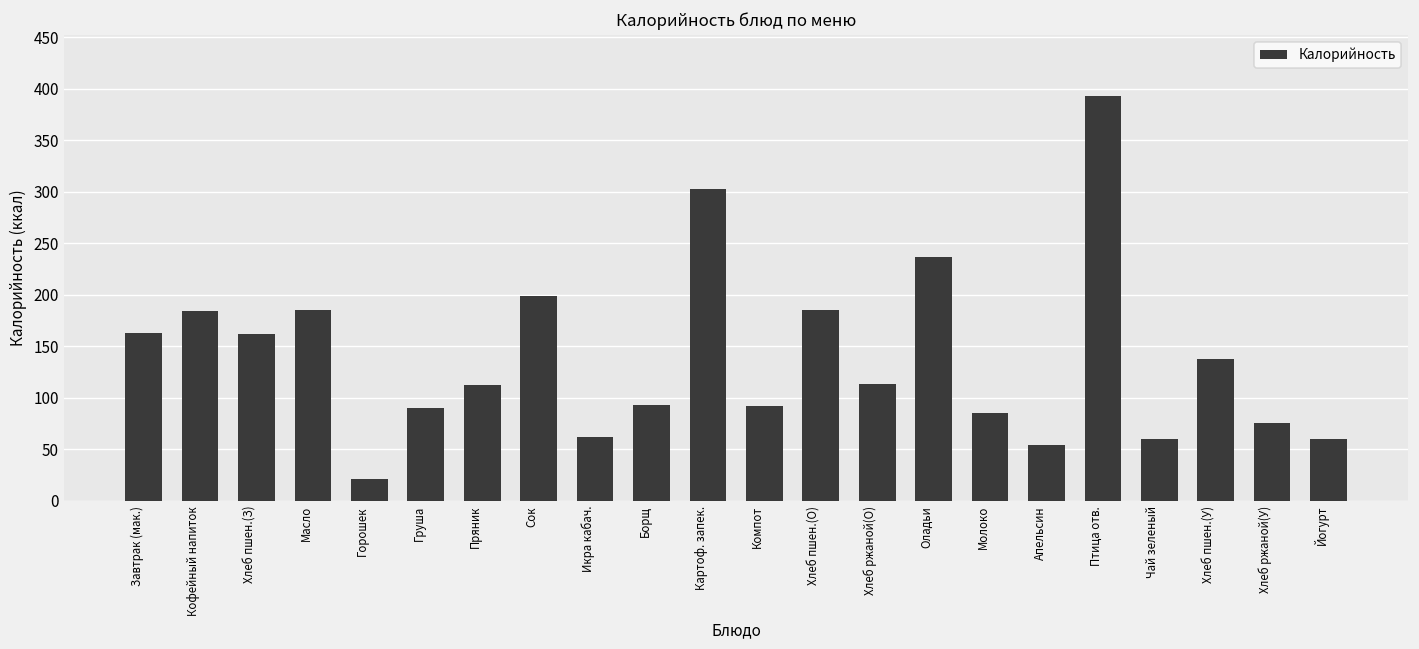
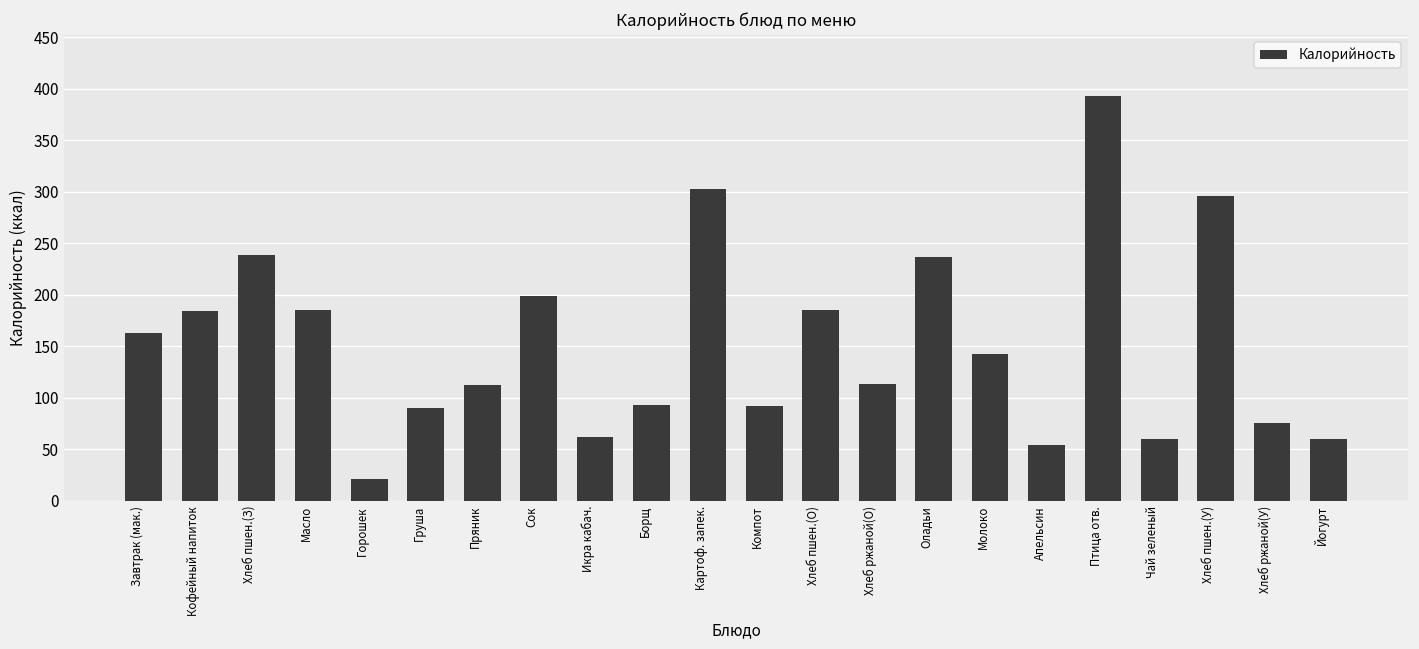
  {
    "Завтрак (мак.)": 160,
    "Кофейный напиток": 180,
-   "Хлеб пшен.(З)": 160,
+   "Хлеб пшен.(З)": 240,
    "Масло": 190,
    "Горошек": 20,
    "Груша": 90,
    "Пряник": 110,
    "Сок": 200,
    "Икра кабач.": 60,
    "Борщ": 90,
    "Картоф. запек.": 300,
    "Компот": 90,
    "Хлеб пшен.(О)": 180,
    "Хлеб ржаной(О)": 110,
    "Оладьи": 240,
-   "Молоко": 90,
+   "Молоко": 140,
    "Апельсин": 50,
    "Птица отв.": 390,
    "Чай зеленый": 60,
-   "Хлеб пшен.(У)": 140,
+   "Хлеб пшен.(У)": 300,
    "Хлеб ржаной(У)": 80,
    "Йогурт": 60
  }
